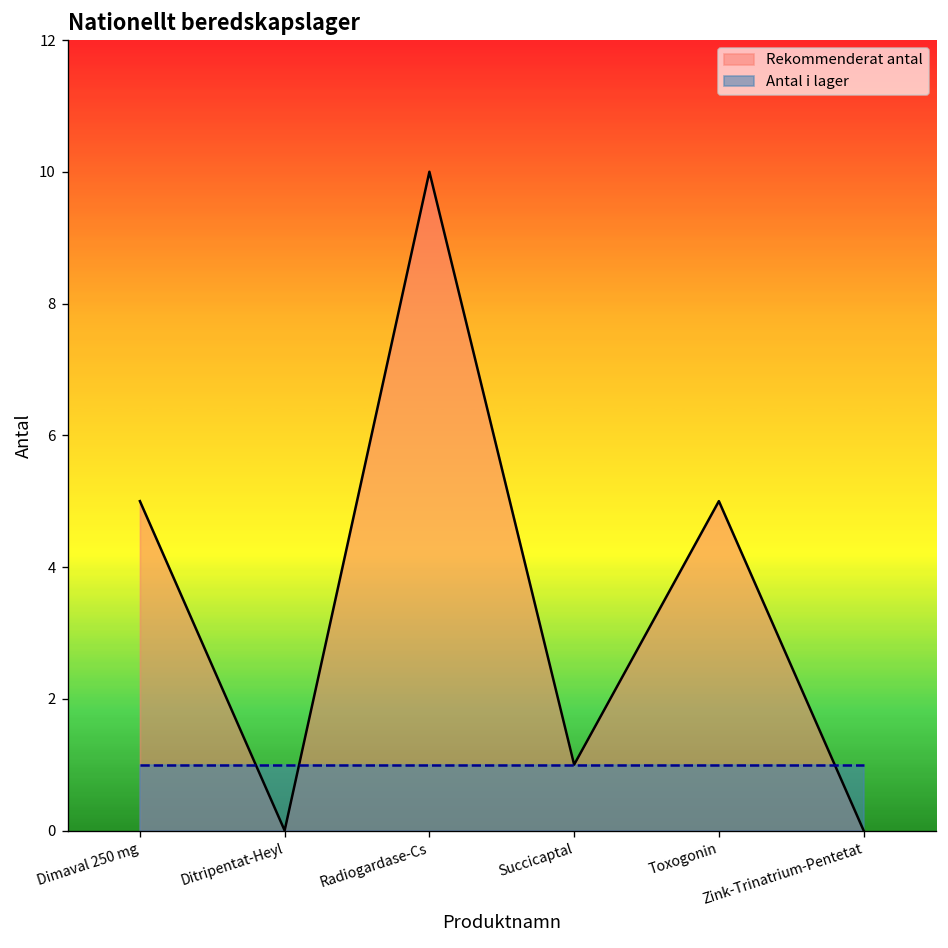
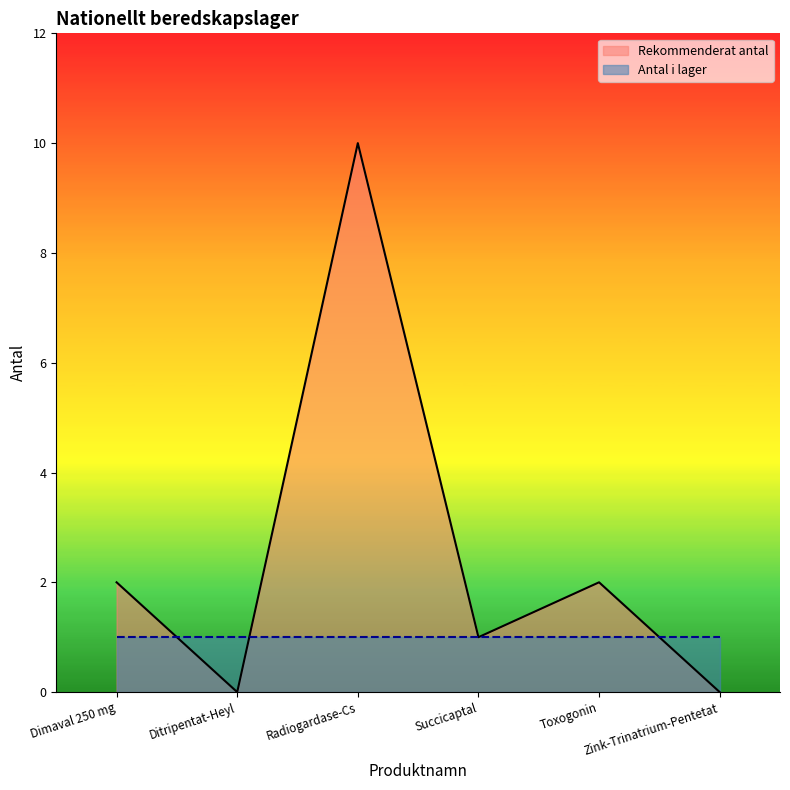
  {
    "Rekommenderat antal": {
-     "Dimaval 250 mg": 5,
+     "Dimaval 250 mg": 2,
      "Ditripentat-Heyl": 0,
      "Radiogardase-Cs": 10,
-     "Toxogonin": 5,
+     "Toxogonin": 2,
      "Zink-Trinatrium-Pentetat": 0
    },
    "Antal i lager": {
      "Dimaval 250 mg": 1,
      "Ditripentat-Heyl": 1,
      "Radiogardase-Cs": 1,
      "Toxogonin": 1,
      "Zink-Trinatrium-Pentetat": 1
    }
  }
